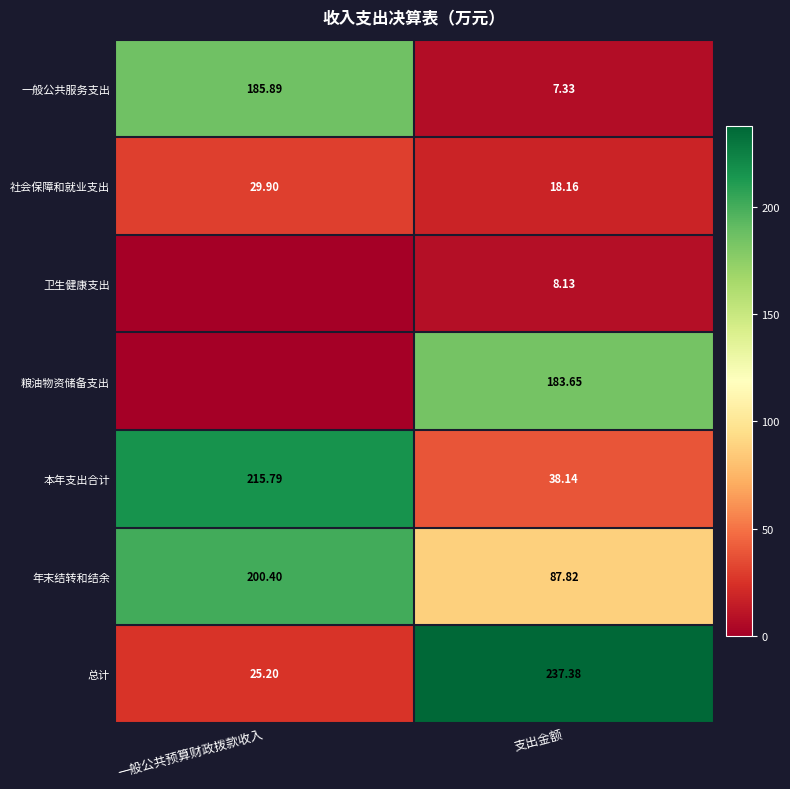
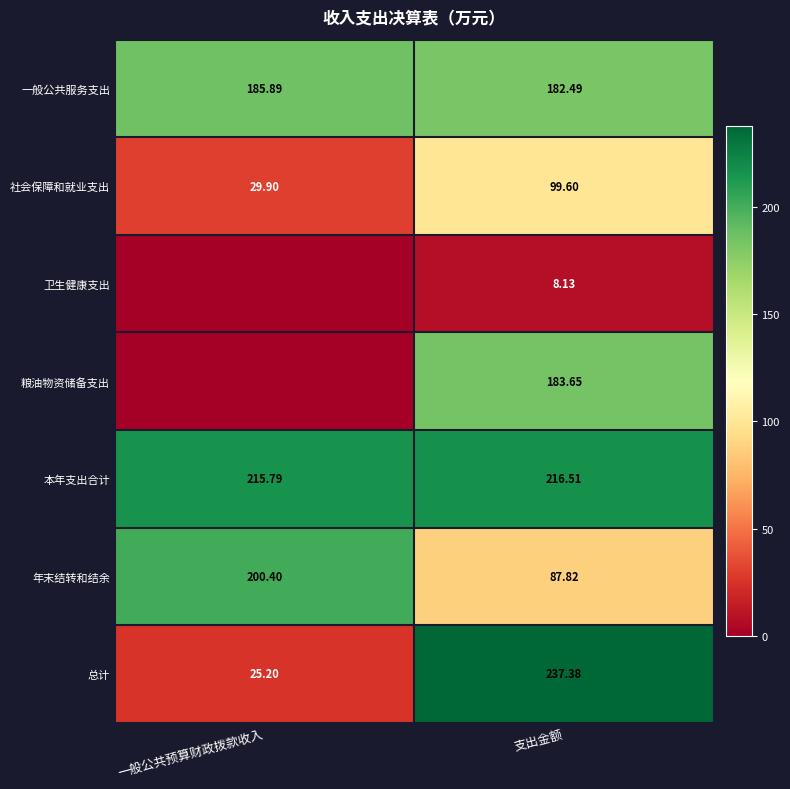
  {
    "一般公共服务支出": {
      "一般公共预算财政拨款收入": 185.89,
-     "支出金额": 7.33
+     "支出金额": 182.49
    },
    "社会保障和就业支出": {
      "一般公共预算财政拨款收入": 29.90,
-     "支出金额": 18.16
+     "支出金额": 99.60
    },
    "卫生健康支出": {
      "支出金额": 8.13
    },
    "粮油物资储备支出": {
      "支出金额": 183.65
    },
    "本年支出合计": {
      "一般公共预算财政拨款收入": 215.79,
-     "支出金额": 38.14
+     "支出金额": 216.51
    },
    "年末结转和结余": {
      "一般公共预算财政拨款收入": 200.40,
      "支出金额": 87.82
    },
    "总计": {
      "一般公共预算财政拨款收入": 25.20,
      "支出金额": 237.38
    }
  }
